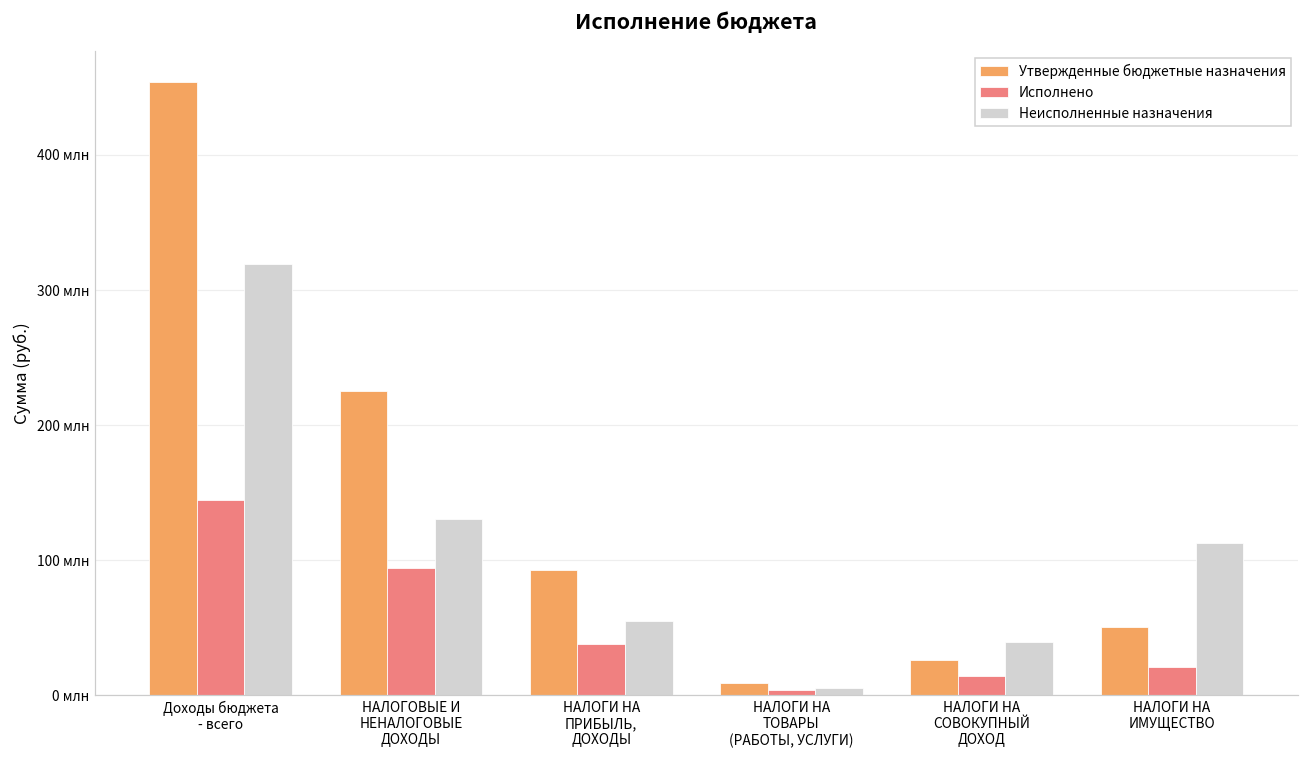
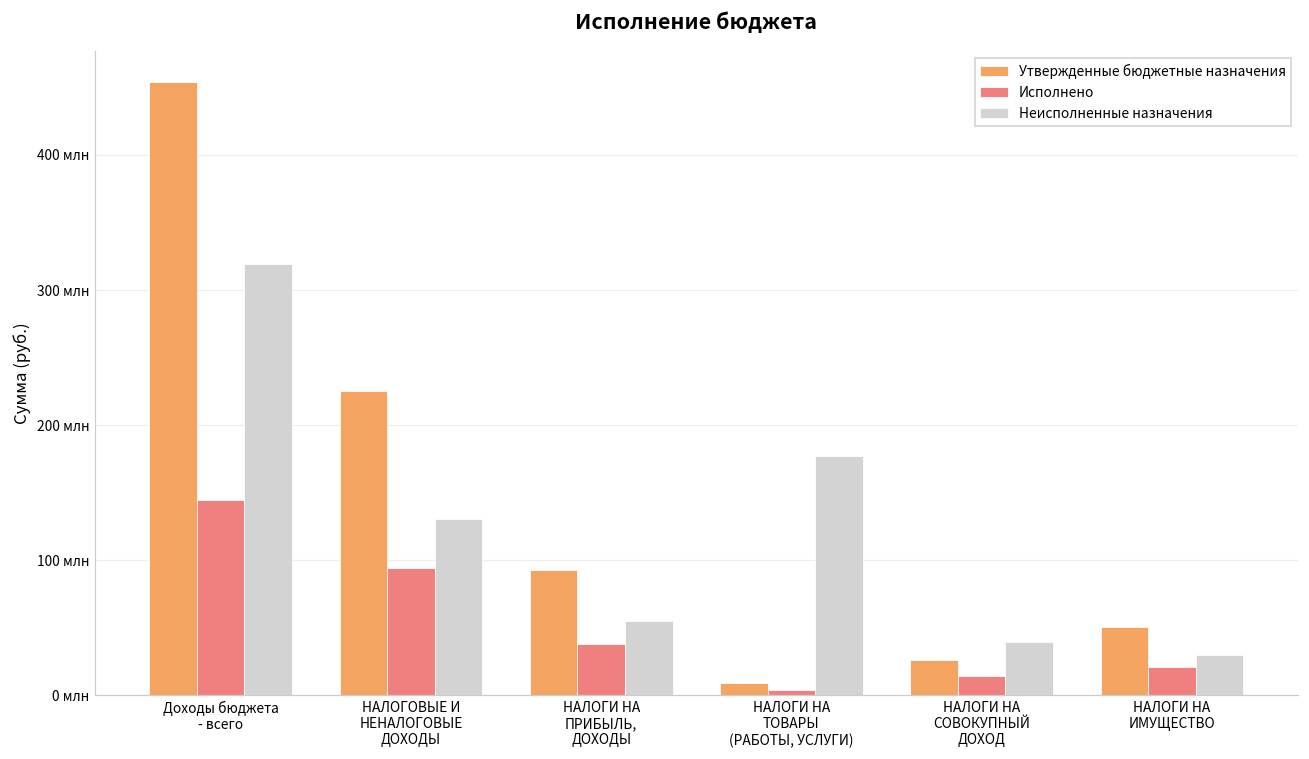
  {
    "Неисполненные назначения": {
      "Доходы бюджета - всего": "319 млн",
      "НАЛОГОВЫЕ И НЕНАЛОГОВЫЕ ДОХОДЫ": "130 млн",
      "НАЛОГИ НА ПРИБЫЛЬ, ДОХОДЫ": "55 млн",
-     "НАЛОГИ НА ТОВАРЫ (РАБОТЫ, УСЛУГИ)": "6 млн",
+     "НАЛОГИ НА ТОВАРЫ (РАБОТЫ, УСЛУГИ)": "177 млн",
      "НАЛОГИ НА СОВОКУПНЫЙ ДОХОД": "40 млн",
-     "НАЛОГИ НА ИМУЩЕСТВО": "113 млн"
+     "НАЛОГИ НА ИМУЩЕСТВО": "30 млн"
    }
  }
